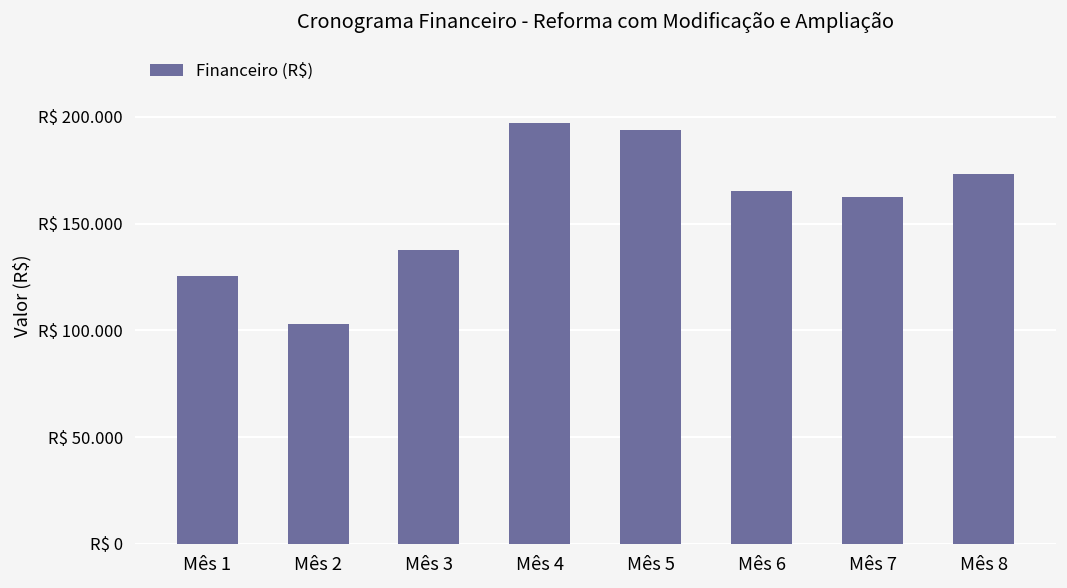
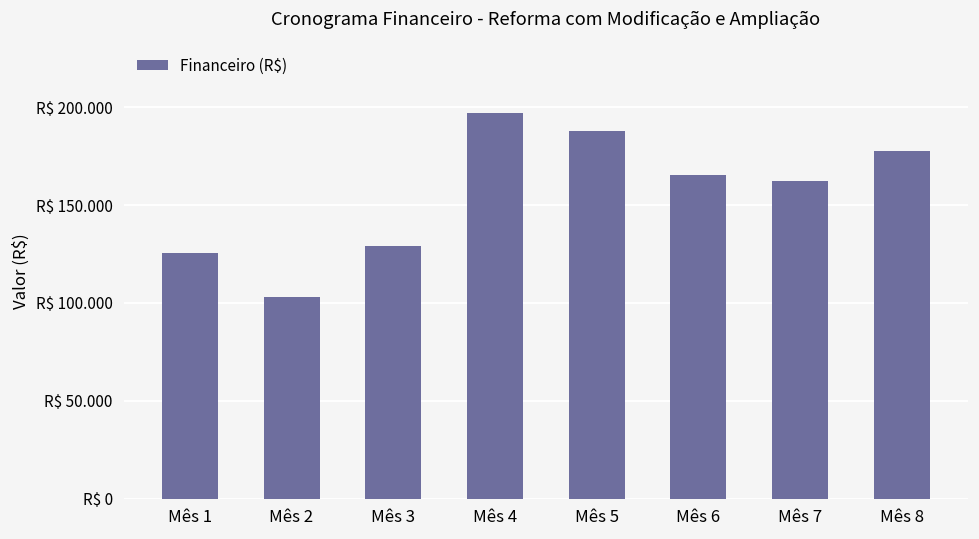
  {
    "Mês 1": "R$ 125",
    "Mês 2": "R$ 103",
-   "Mês 3": "R$ 137",
+   "Mês 3": "R$ 129",
    "Mês 4": "R$ 197",
-   "Mês 5": "R$ 194",
+   "Mês 5": "R$ 188",
    "Mês 6": "R$ 165",
    "Mês 7": "R$ 162",
-   "Mês 8": "R$ 173"
+   "Mês 8": "R$ 178"
  }
